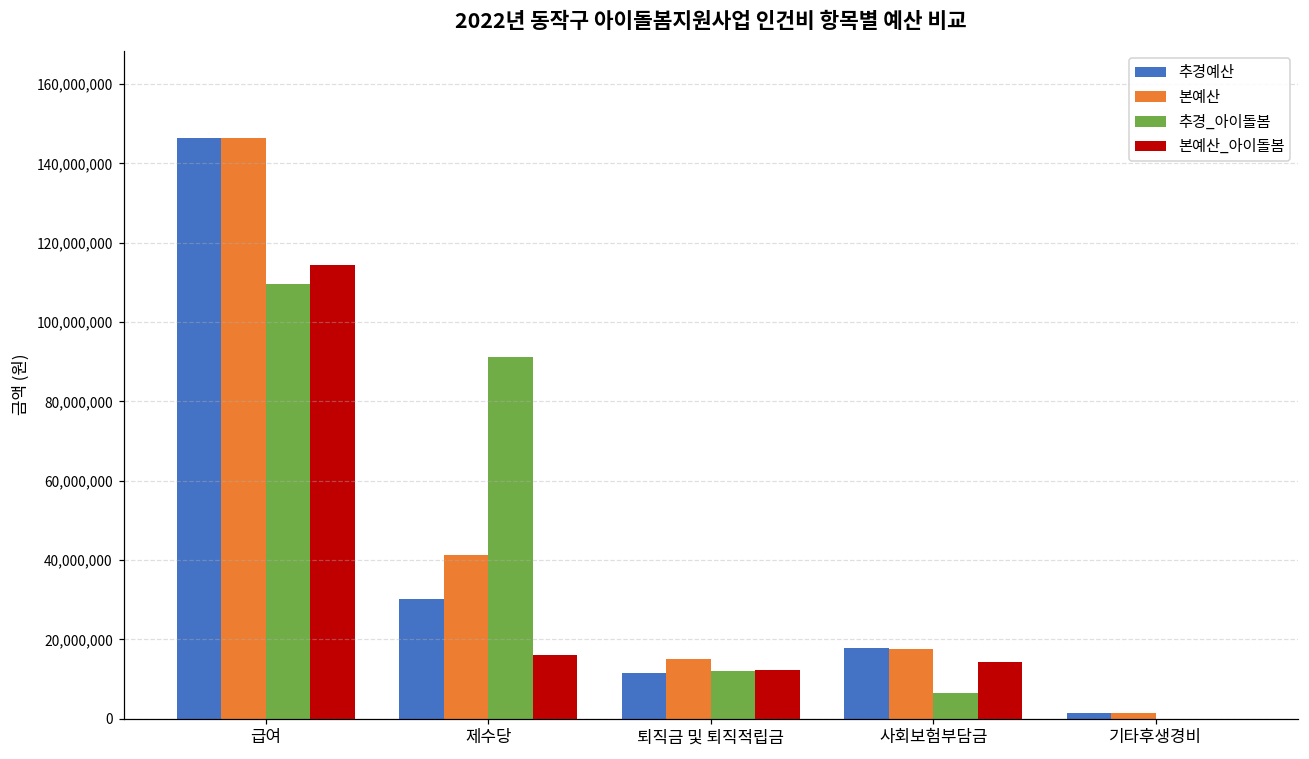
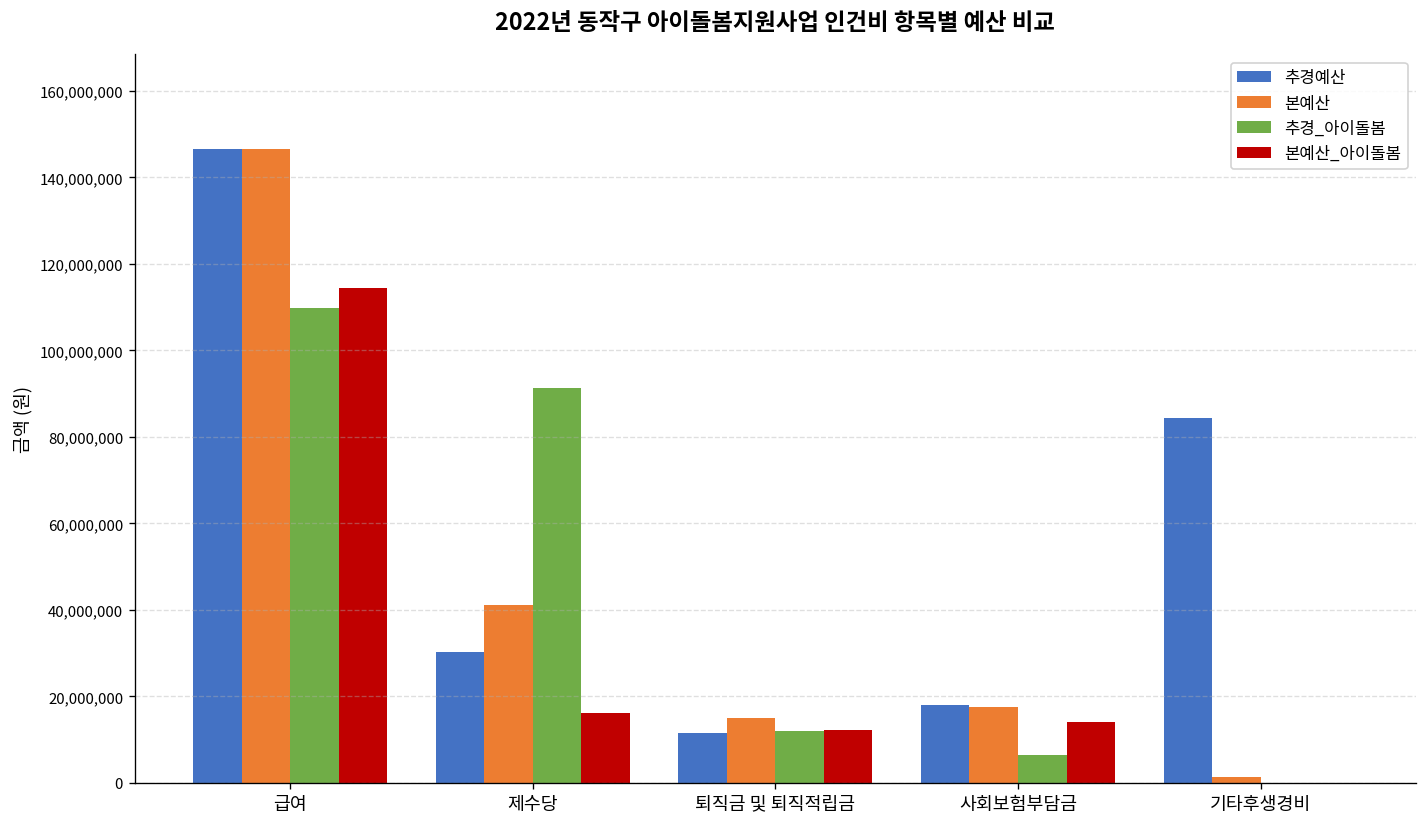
  {
    "추경예산": {
      "급여": "147,000,000",
      "제수당": "30,000,000",
      "퇴직금 및 퇴직적립금": "11,000,000",
      "사회보험부담금": "18,000,000",
-     "기타후생경비": "1,000,000"
+     "기타후생경비": "84,000,000"
    },
    "본예산": {
      "급여": "147,000,000",
      "제수당": "41,000,000",
      "퇴직금 및 퇴직적립금": "15,000,000",
      "사회보험부담금": "18,000,000",
      "기타후생경비": "1,000,000"
    },
    "추경_아이돌봄": {
      "급여": "110,000,000",
      "제수당": "91,000,000",
      "퇴직금 및 퇴직적립금": "12,000,000",
      "사회보험부담금": "7,000,000",
      "기타후생경비": "0"
    },
    "본예산_아이돌봄": {
      "급여": "114,000,000",
      "제수당": "16,000,000",
      "퇴직금 및 퇴직적립금": "12,000,000",
      "사회보험부담금": "14,000,000",
      "기타후생경비": "0"
    }
  }
